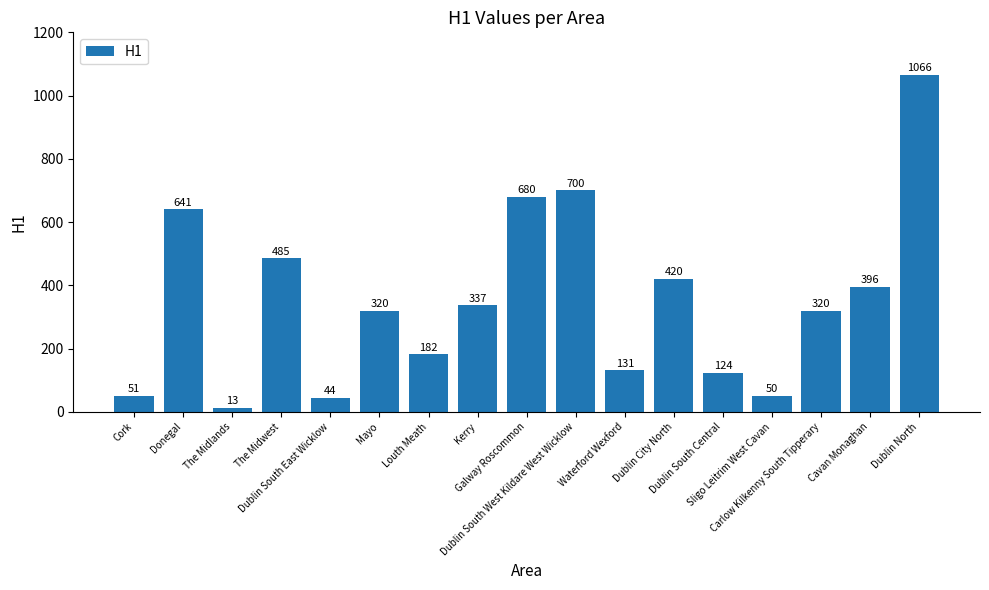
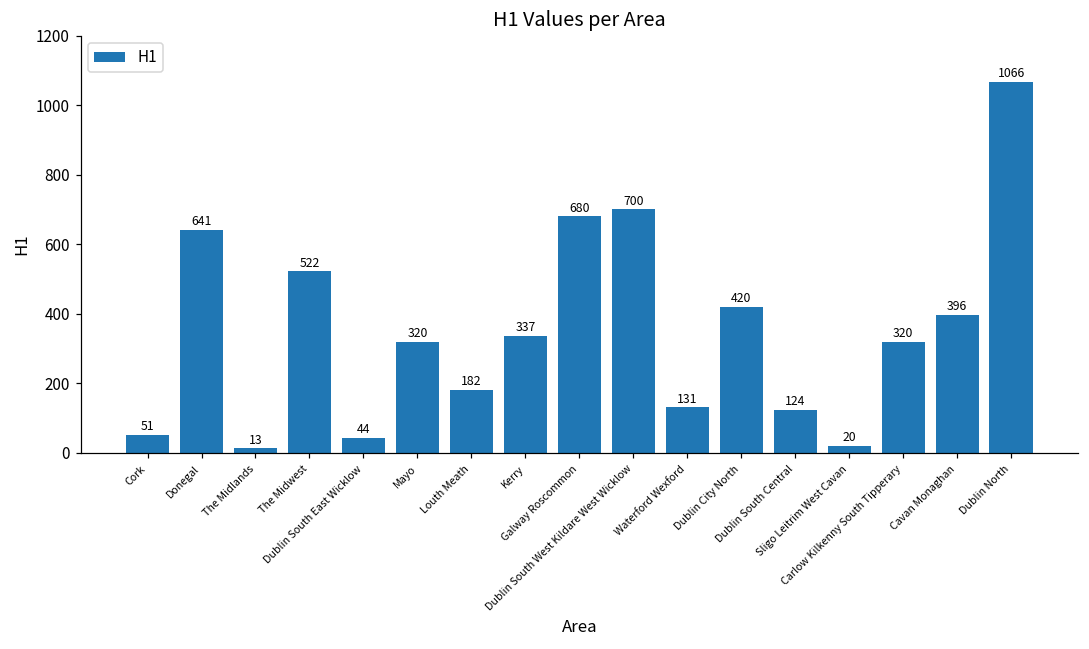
  {
    "Cork": 51,
    "Donegal": 641,
    "The Midlands": 13,
-   "The Midwest": 485,
+   "The Midwest": 522,
    "Dublin South East Wicklow": 44,
    "Mayo": 320,
    "Louth Meath": 182,
    "Kerry": 337,
    "Galway Roscommon": 680,
    "Dublin South West Kildare West Wicklow": 700,
    "Waterford Wexford": 131,
    "Dublin City North": 420,
    "Dublin South Central": 124,
-   "Sligo Leitrim West Cavan": 50,
+   "Sligo Leitrim West Cavan": 20,
    "Carlow Kilkenny South Tipperary": 320,
    "Cavan Monaghan": 396,
    "Dublin North": 1066
  }
